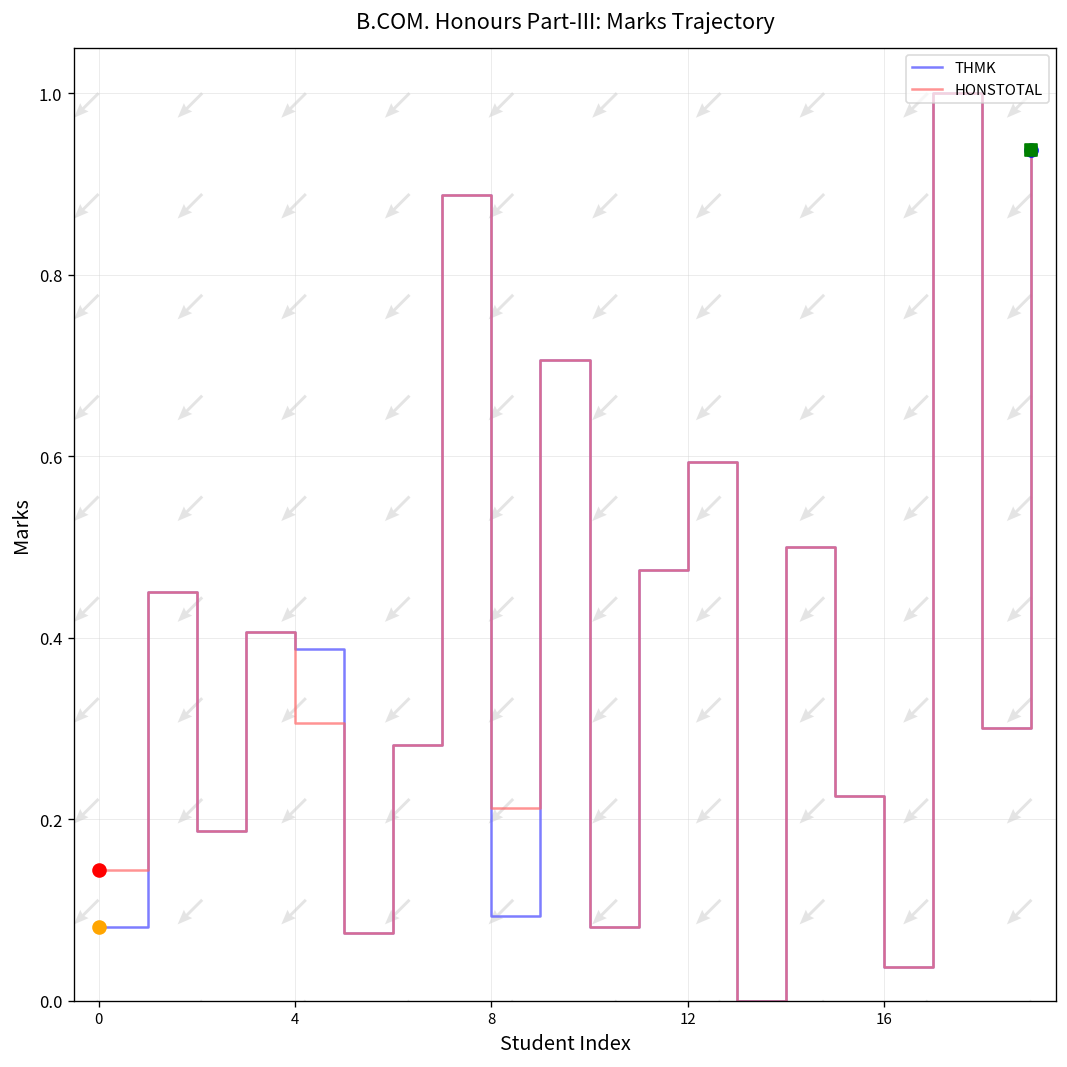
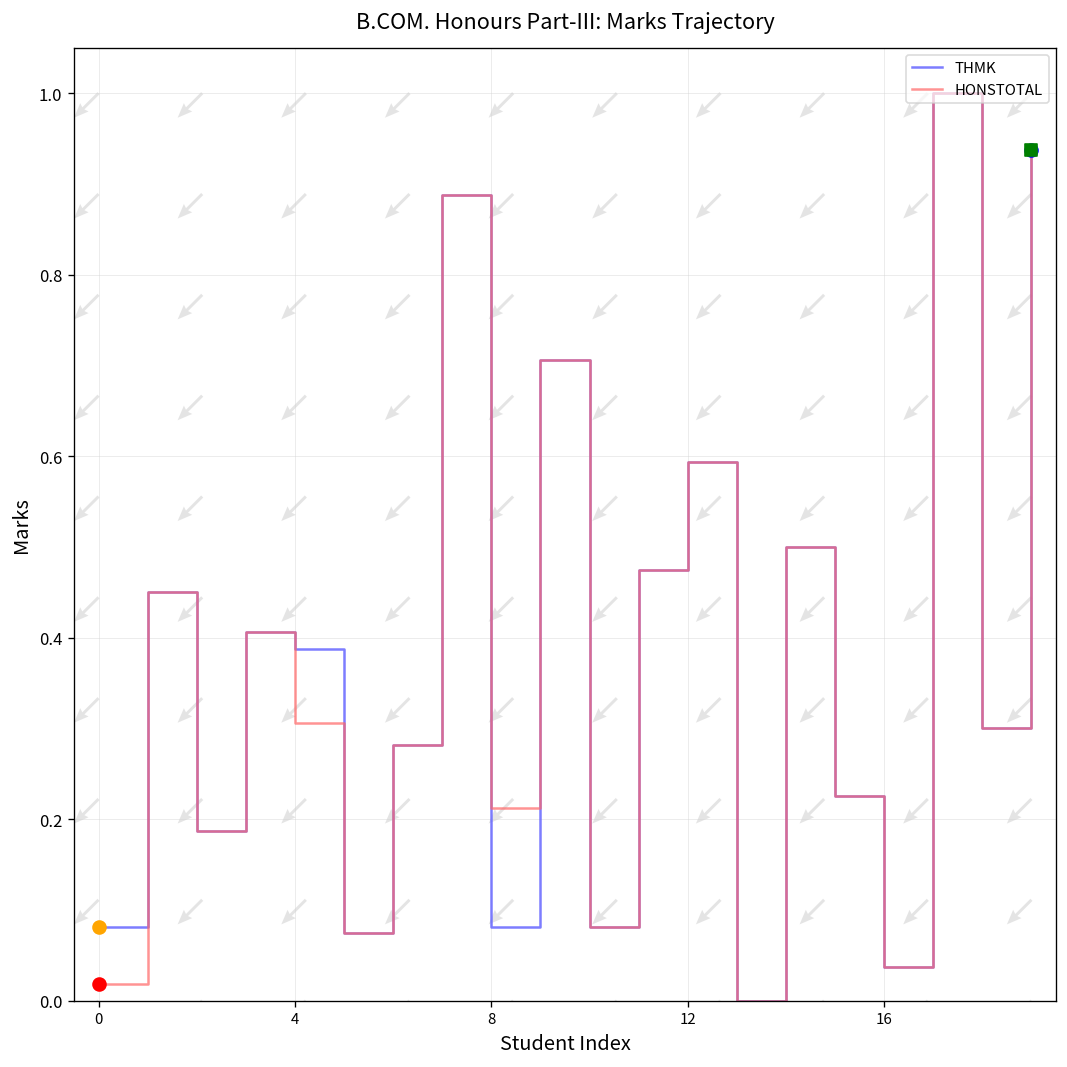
  {
    "THMK": {
      "4": 0.39,
-     "8": 0.09
+     "8": 0.08
    },
    "HONSTOTAL": {
-     "0": 0.14,
+     "0": 0.02,
      "4": 0.31,
      "8": 0.21
    }
  }
